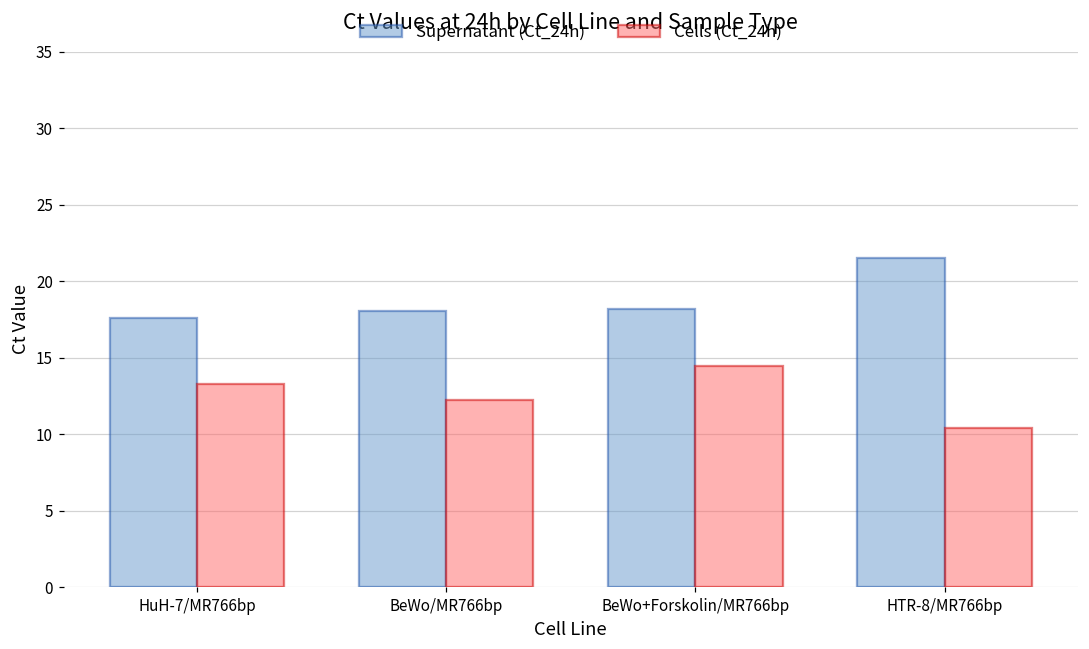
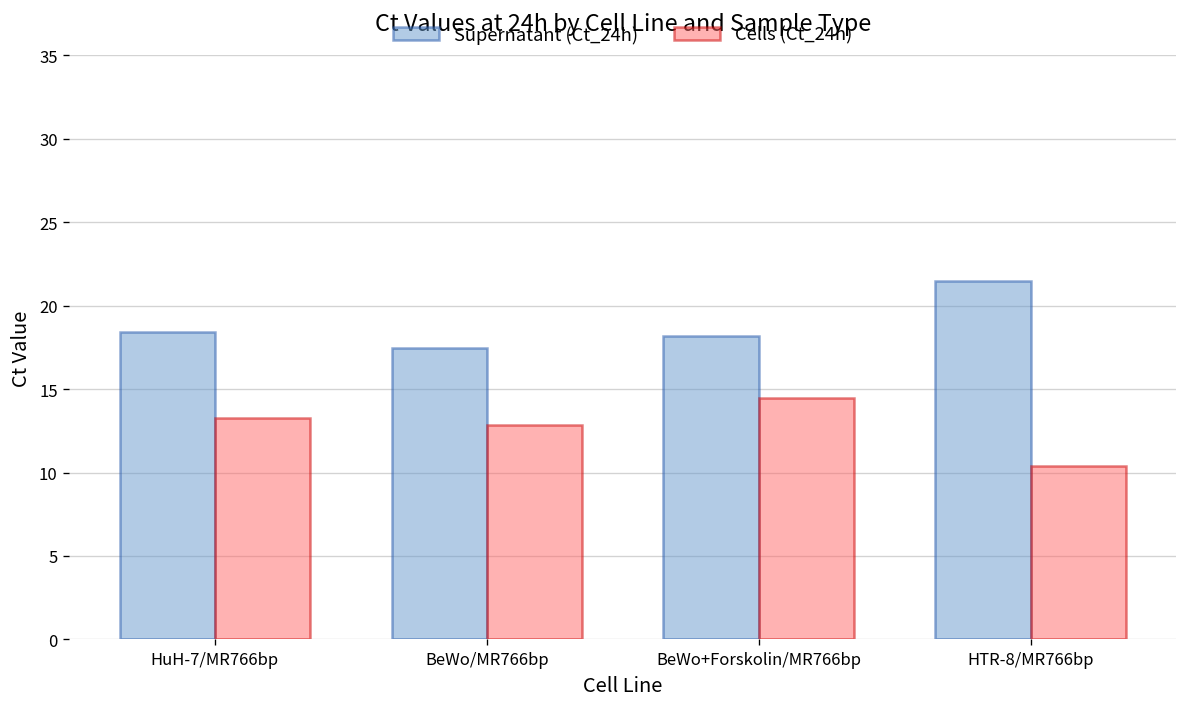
  {
    "Supernatant (Ct_24h)": {
-     "HuH-7/MR766bp": 17.6,
-     "BeWo/MR766bp": 18.1,
+     "HuH-7/MR766bp": 18.4,
+     "BeWo/MR766bp": 17.4,
      "BeWo+Forskolin/MR766bp": 18.2,
      "HTR-8/MR766bp": 21.5
    },
    "Cells (Ct_24h)": {
      "HuH-7/MR766bp": 13.2,
-     "BeWo/MR766bp": 12.3,
+     "BeWo/MR766bp": 12.9,
      "BeWo+Forskolin/MR766bp": 14.5,
      "HTR-8/MR766bp": 10.4
    }
  }
